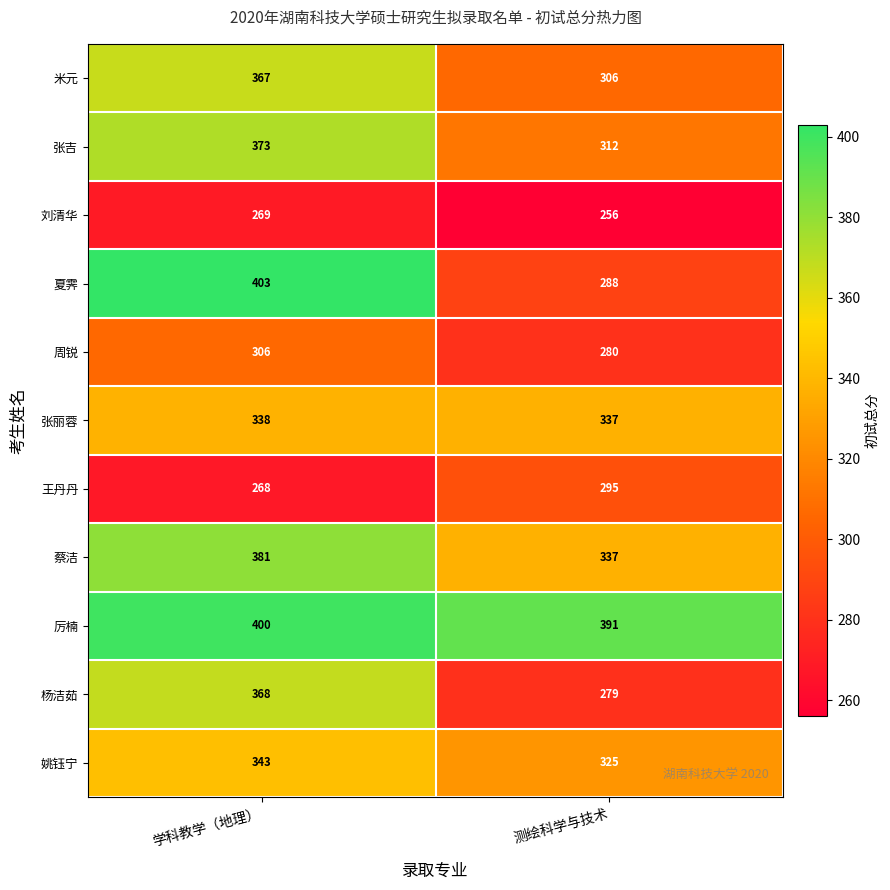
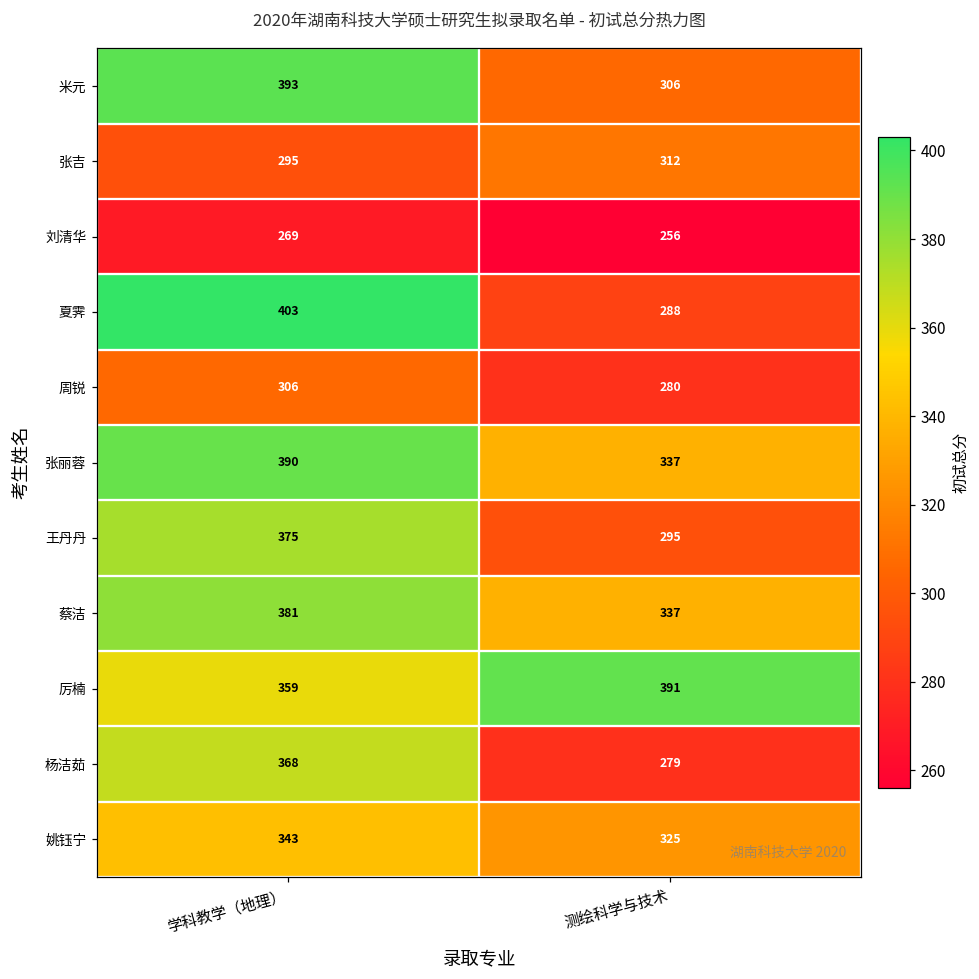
  {
    "米元": {
-     "学科教学（地理）": 367,
+     "学科教学（地理）": 393,
      "测绘科学与技术": 306
    },
    "张吉": {
-     "学科教学（地理）": 373,
+     "学科教学（地理）": 295,
      "测绘科学与技术": 312
    },
    "刘清华": {
      "学科教学（地理）": 269,
      "测绘科学与技术": 256
    },
    "夏霁": {
      "学科教学（地理）": 403,
      "测绘科学与技术": 288
    },
    "周锐": {
      "学科教学（地理）": 306,
      "测绘科学与技术": 280
    },
    "张丽蓉": {
-     "学科教学（地理）": 338,
+     "学科教学（地理）": 390,
      "测绘科学与技术": 337
    },
    "王丹丹": {
-     "学科教学（地理）": 268,
+     "学科教学（地理）": 375,
      "测绘科学与技术": 295
    },
    "蔡洁": {
      "学科教学（地理）": 381,
      "测绘科学与技术": 337
    },
    "厉楠": {
-     "学科教学（地理）": 400,
+     "学科教学（地理）": 359,
      "测绘科学与技术": 391
    },
    "杨洁茹": {
      "学科教学（地理）": 368,
      "测绘科学与技术": 279
    },
    "姚钰宁": {
      "学科教学（地理）": 343
    }
  }
